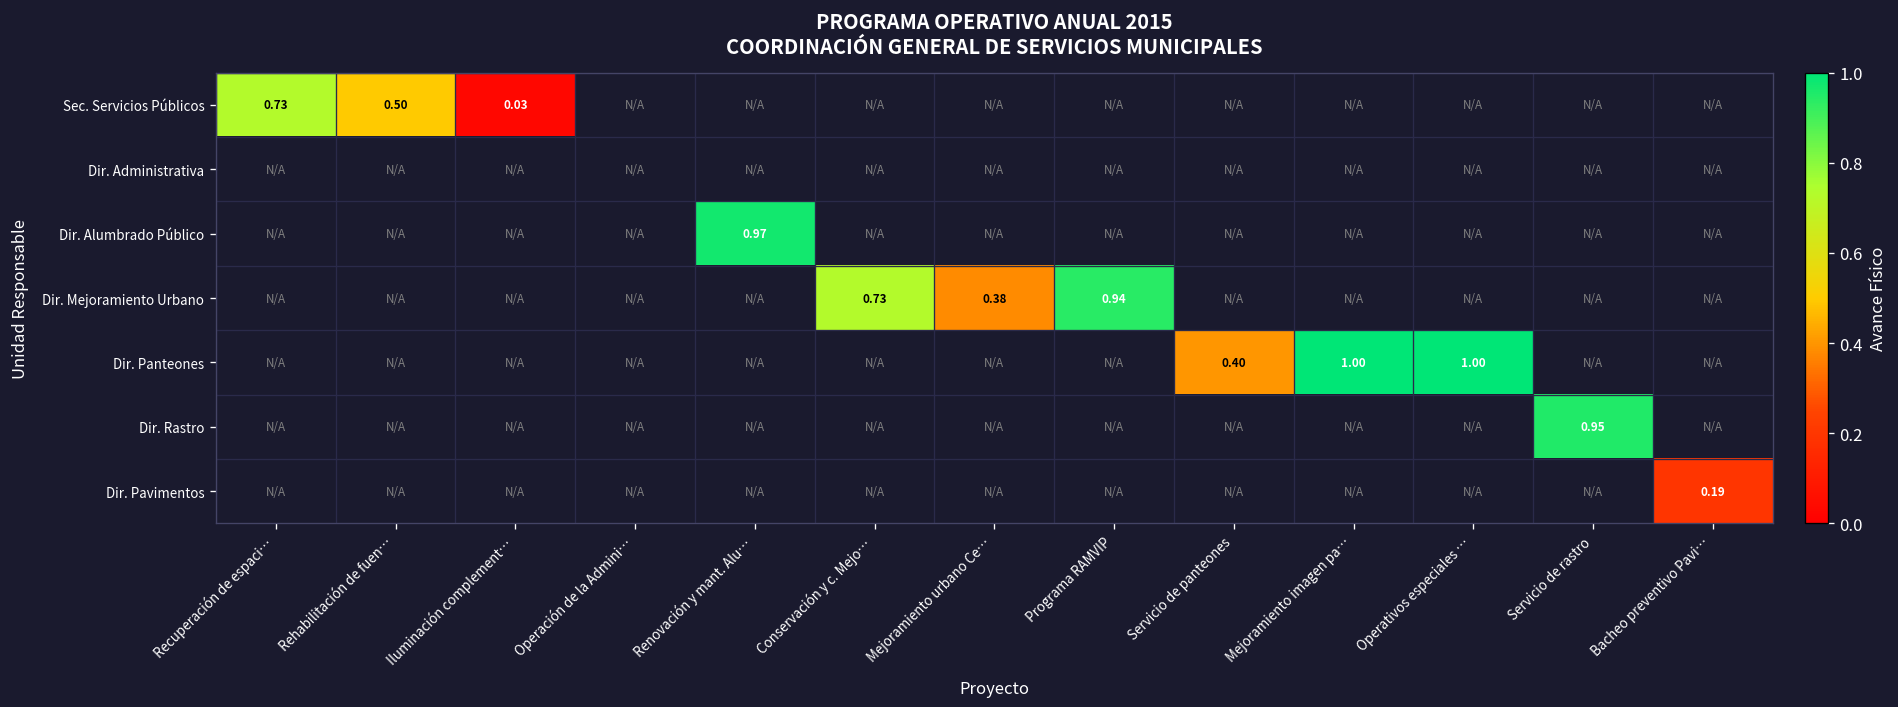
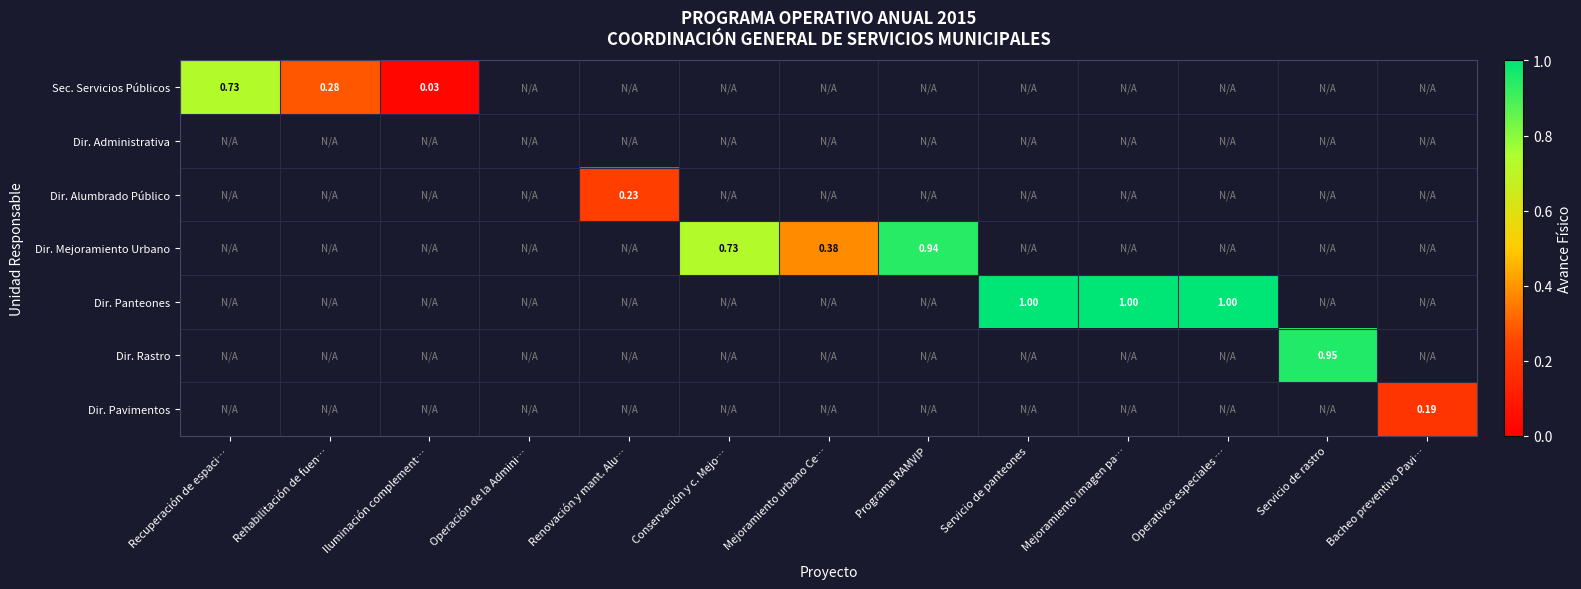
  {
    "Sec. Servicios Públicos": {
      "Recuperación de espaci…": 0.73,
-     "Rehabilitación de fuen…": 0.50,
+     "Rehabilitación de fuen…": 0.28,
      "Iluminación complement…": 0.03
    },
    "Dir. Alumbrado Público": {
-     "Renovación y mant. Alu…": 0.97
+     "Renovación y mant. Alu…": 0.23
    },
    "Dir. Mejoramiento Urbano": {
      "Conservación y c. Mejo…": 0.73,
      "Mejoramiento urbano Ce…": 0.38,
      "Programa RAMVIP": 0.94
    },
    "Dir. Panteones": {
-     "Servicio de panteones": 0.40,
+     "Servicio de panteones": 1.00,
      "Mejoramiento imagen pa…": 1.00,
      "Operativos especiales …": 1.00
    },
    "Dir. Rastro": {
      "Servicio de rastro": 0.95
    },
    "Dir. Pavimentos": {
      "Bacheo preventivo Pavi…": 0.19
    }
  }
